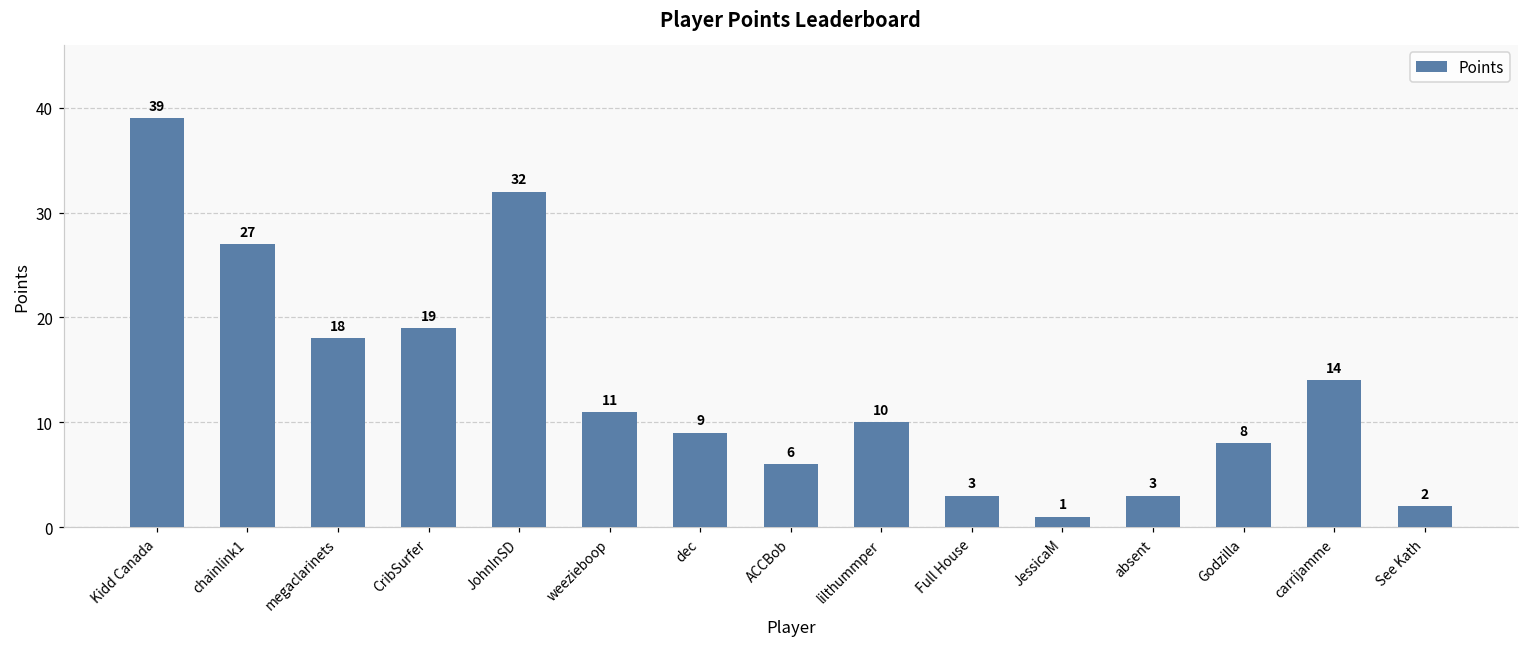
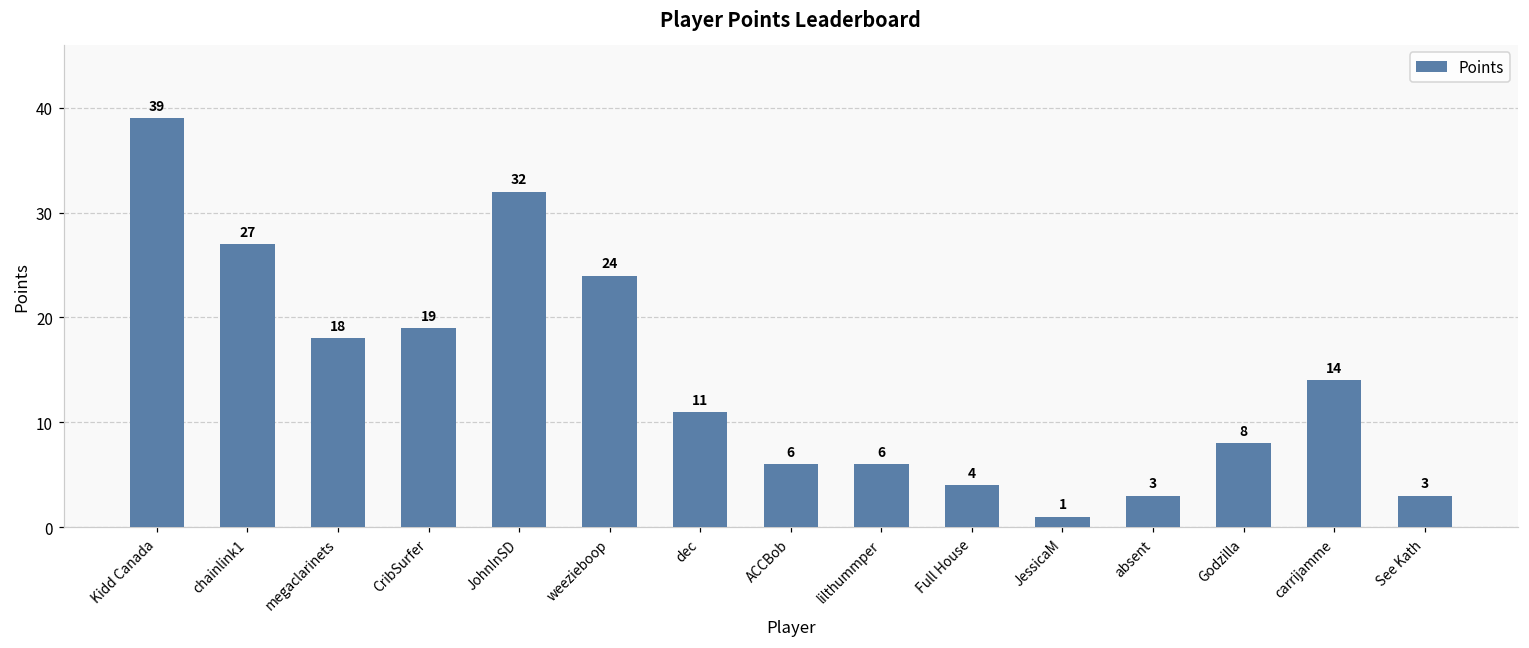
  {
    "Kidd Canada": 39,
    "chainlink1": 27,
    "megaclarinets": 18,
    "CribSurfer": 19,
    "JohnInSD": 32,
-   "weezieboop": 11,
-   "dec": 9,
+   "weezieboop": 24,
+   "dec": 11,
    "ACCBob": 6,
-   "lilthummper": 10,
-   "Full House": 3,
+   "lilthummper": 6,
+   "Full House": 4,
    "JessicaM": 1,
    "absent": 3,
    "Godzilla": 8,
    "carrijamme": 14,
-   "See Kath": 2
+   "See Kath": 3
  }
